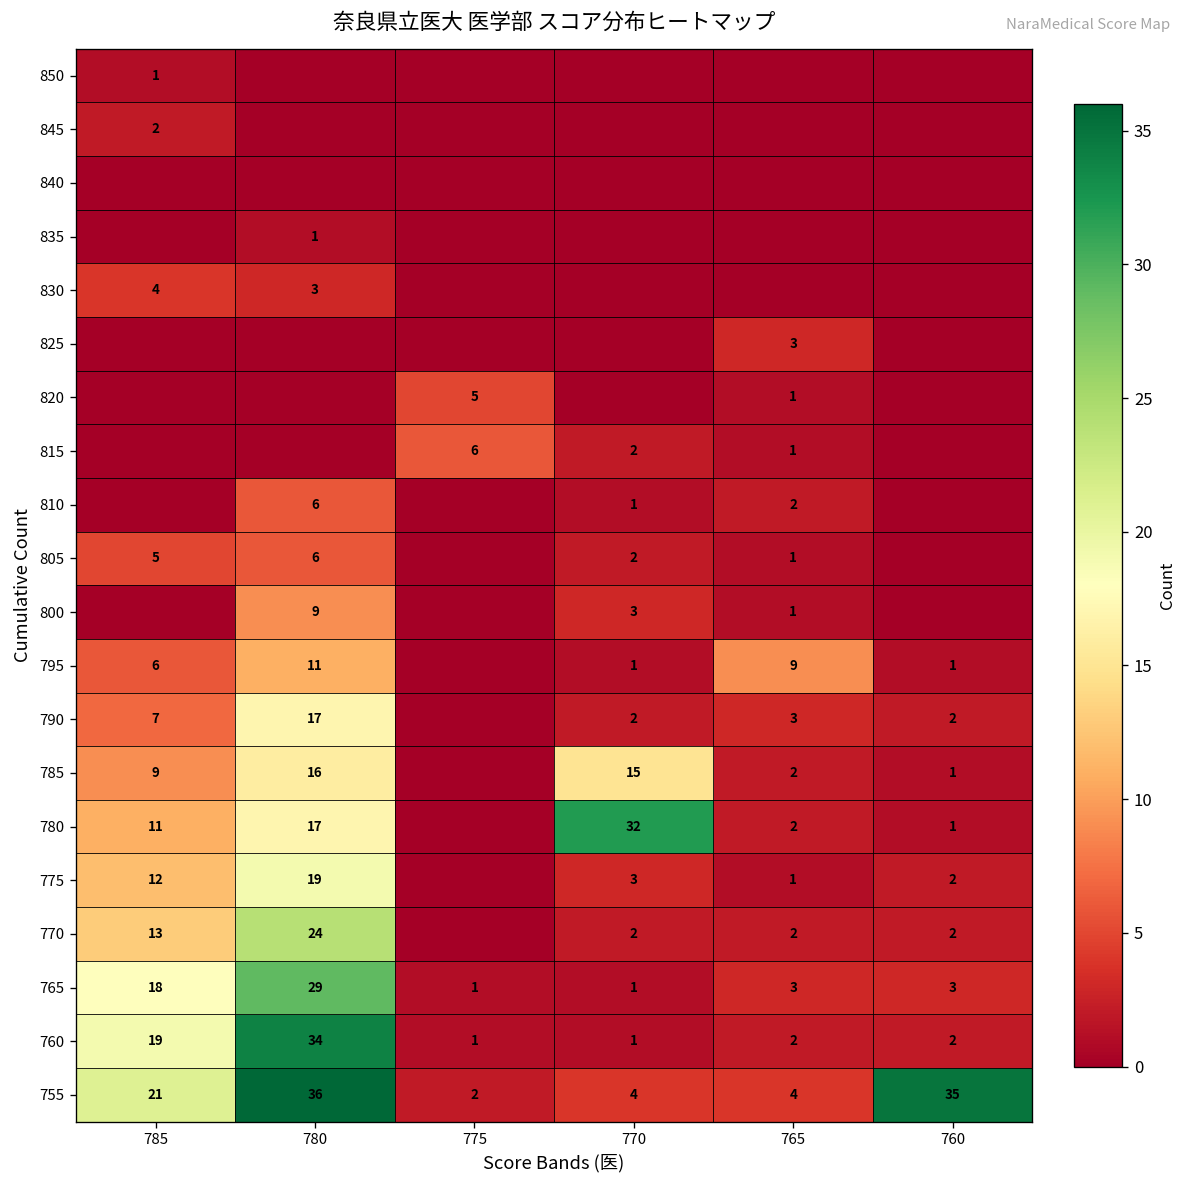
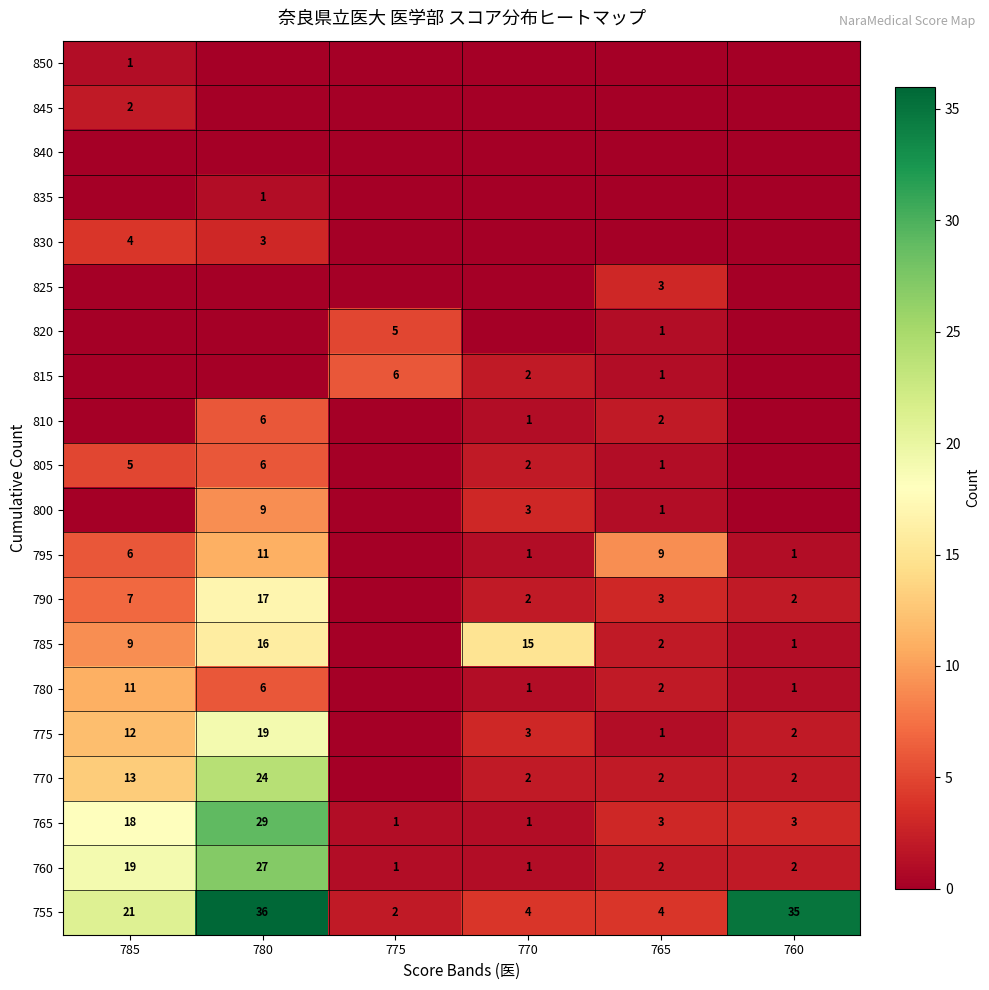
  {
    "850": {
      "785": 1
    },
    "845": {
      "785": 2
    },
    "835": {
      "780": 1
    },
    "830": {
      "785": 4,
      "780": 3
    },
    "825": {
      "765": 3
    },
    "820": {
      "775": 5,
      "765": 1
    },
    "815": {
      "775": 6,
      "770": 2,
      "765": 1
    },
    "810": {
      "780": 6,
      "770": 1,
      "765": 2
    },
    "805": {
      "785": 5,
      "780": 6,
      "770": 2,
      "765": 1
    },
    "800": {
      "780": 9,
      "770": 3,
      "765": 1
    },
    "795": {
      "785": 6,
      "780": 11,
      "770": 1,
      "765": 9,
      "760": 1
    },
    "790": {
      "785": 7,
      "780": 17,
      "770": 2,
      "765": 3,
      "760": 2
    },
    "785": {
      "785": 9,
      "780": 16,
      "770": 15,
      "765": 2,
      "760": 1
    },
    "780": {
      "785": 11,
-     "780": 17,
-     "770": 32,
+     "780": 6,
+     "770": 1,
      "765": 2,
      "760": 1
    },
    "775": {
      "785": 12,
      "780": 19,
      "770": 3,
      "765": 1,
      "760": 2
    },
    "770": {
      "785": 13,
      "780": 24,
      "770": 2,
      "765": 2,
      "760": 2
    },
    "765": {
      "785": 18,
      "780": 29,
      "775": 1,
      "770": 1,
      "765": 3,
      "760": 3
    },
    "760": {
      "785": 19,
-     "780": 34,
+     "780": 27,
      "775": 1,
      "770": 1,
      "765": 2,
      "760": 2
    },
    "755": {
      "785": 21,
      "780": 36,
      "775": 2,
      "770": 4,
      "765": 4,
      "760": 35
    }
  }
